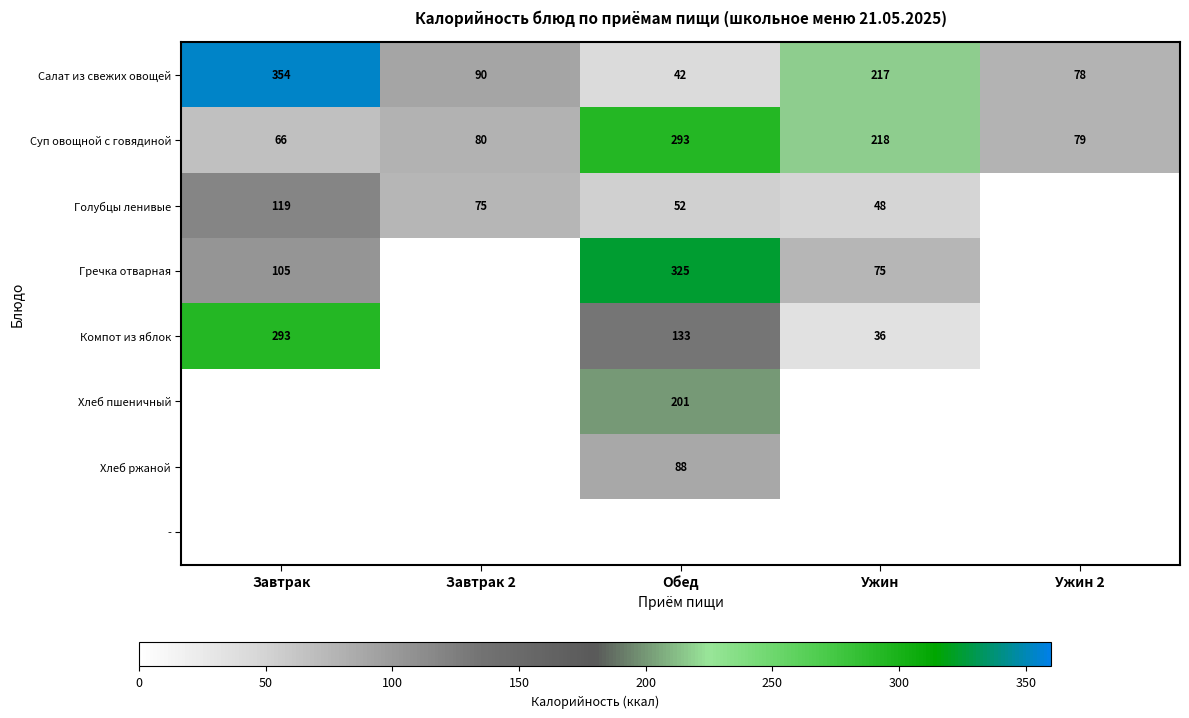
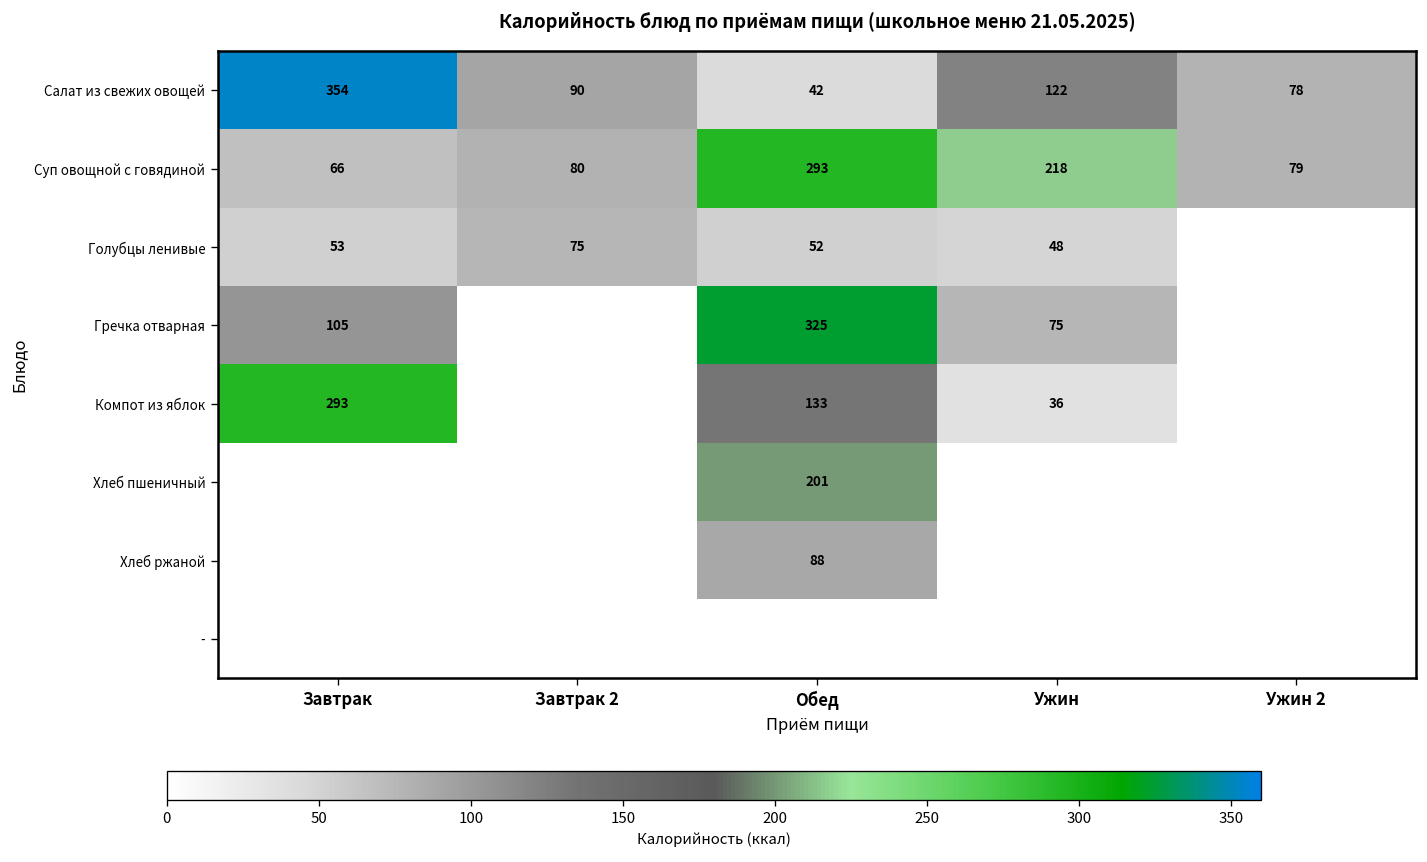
  {
    "Салат из свежих овощей": {
      "Завтрак": 354,
      "Завтрак 2": 90,
      "Обед": 42,
-     "Ужин": 217,
+     "Ужин": 122,
      "Ужин 2": 78
    },
    "Суп овощной с говядиной": {
      "Завтрак": 66,
      "Завтрак 2": 80,
      "Обед": 293,
      "Ужин": 218,
      "Ужин 2": 79
    },
    "Голубцы ленивые": {
-     "Завтрак": 119,
+     "Завтрак": 53,
      "Завтрак 2": 75,
      "Обед": 52,
      "Ужин": 48
    },
    "Гречка отварная": {
      "Завтрак": 105,
      "Обед": 325,
      "Ужин": 75
    },
    "Компот из яблок": {
      "Завтрак": 293,
      "Обед": 133,
      "Ужин": 36
    },
    "Хлеб пшеничный": {
      "Обед": 201
    },
    "Хлеб ржаной": {
      "Обед": 88
    }
  }
